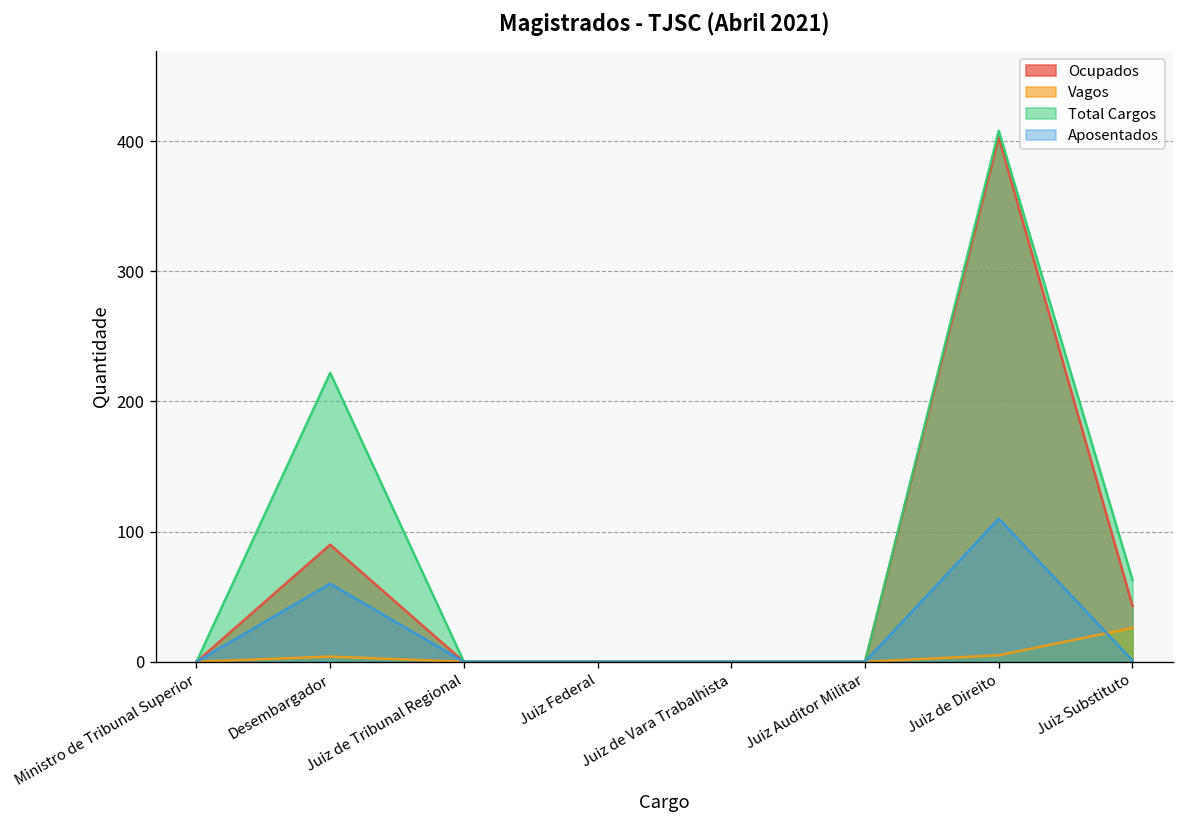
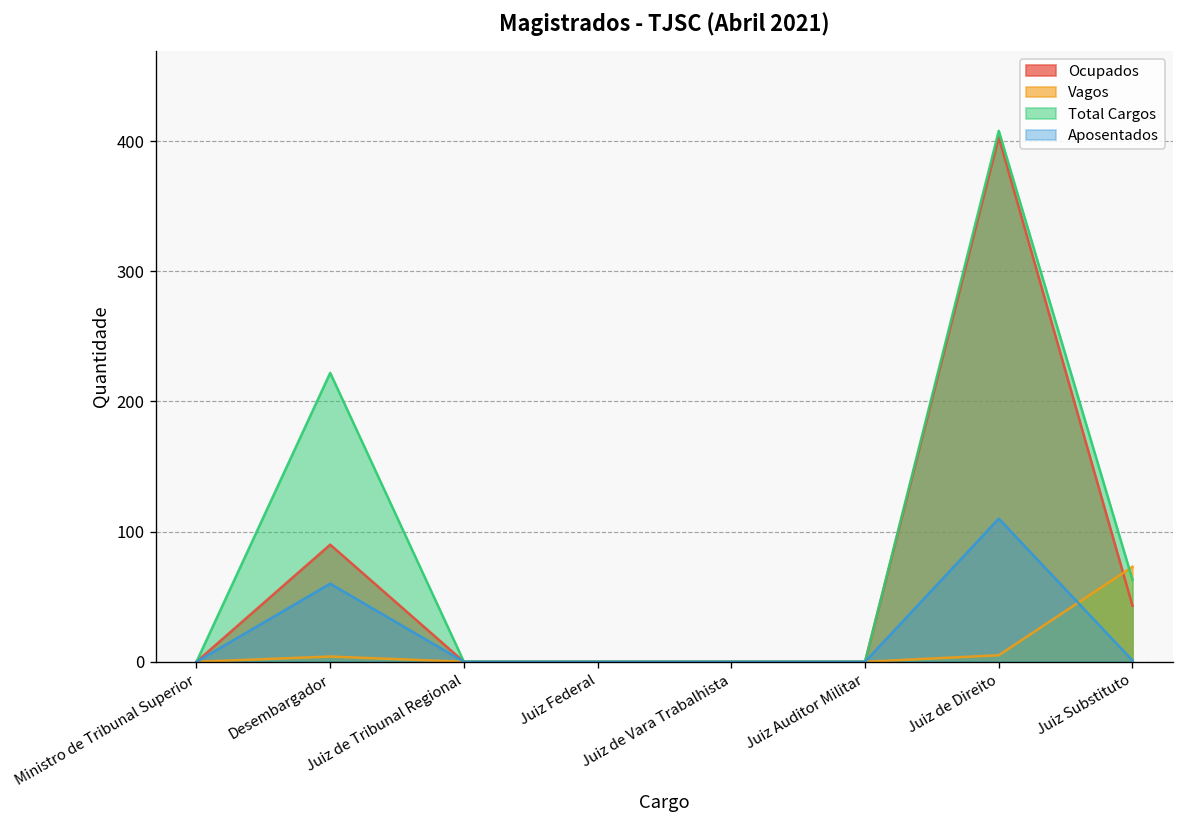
  {
    "Ocupados": {
      "Desembargador": 90,
      "Juiz de Direito": 403,
      "Juiz Substituto": 43
    },
    "Vagos": {
      "Desembargador": 4,
      "Juiz de Direito": 5,
-     "Juiz Substituto": 26
+     "Juiz Substituto": 73
    },
    "Total Cargos": {
      "Desembargador": 222,
      "Juiz de Direito": 408,
      "Juiz Substituto": 63
    },
    "Aposentados": {
      "Desembargador": 60,
      "Juiz de Direito": 110,
      "Juiz Substituto": 1
    }
  }
